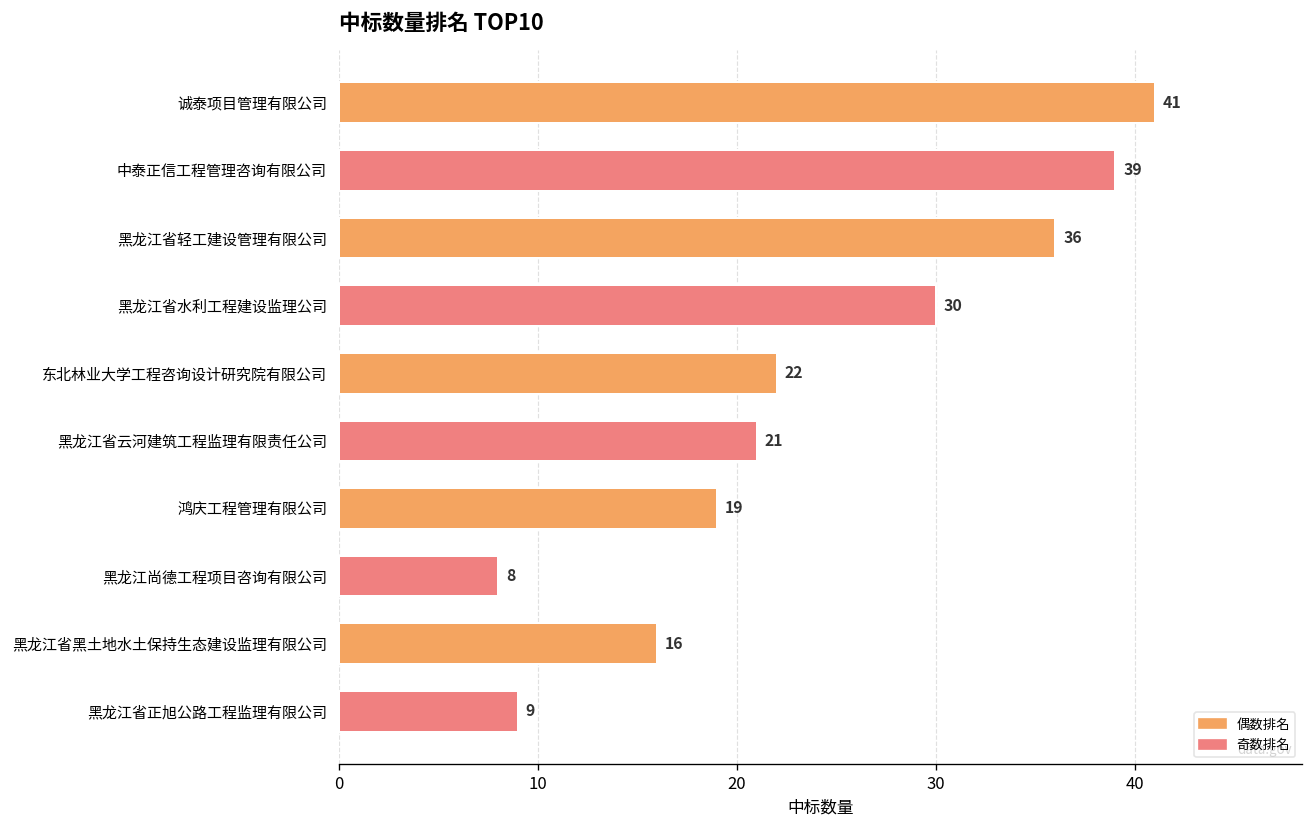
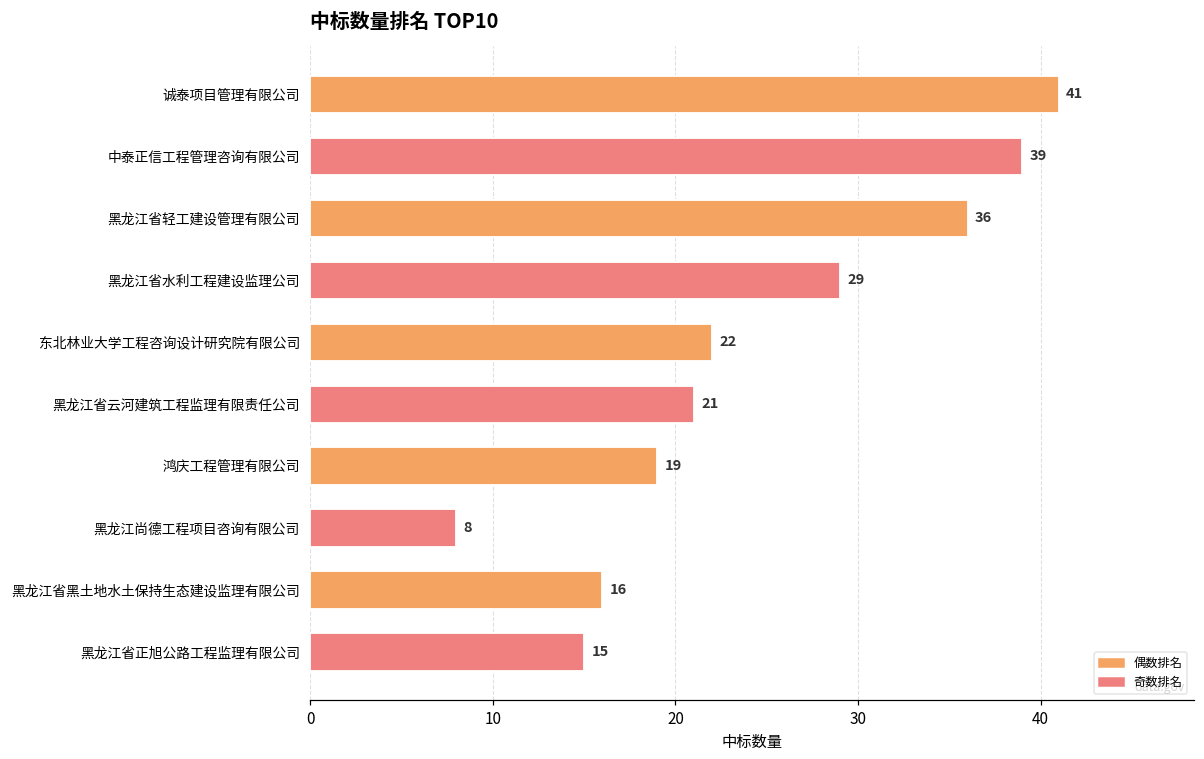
  {
    "诚泰项目管理有限公司": 41,
    "中泰正信工程管理咨询有限公司": 39,
    "黑龙江省轻工建设管理有限公司": 36,
-   "黑龙江省水利工程建设监理公司": 30,
+   "黑龙江省水利工程建设监理公司": 29,
    "东北林业大学工程咨询设计研究院有限公司": 22,
    "黑龙江省云河建筑工程监理有限责任公司": 21,
    "鸿庆工程管理有限公司": 19,
    "黑龙江尚德工程项目咨询有限公司": 8,
    "黑龙江省黑土地水土保持生态建设监理有限公司": 16,
-   "黑龙江省正旭公路工程监理有限公司": 9
+   "黑龙江省正旭公路工程监理有限公司": 15
  }
